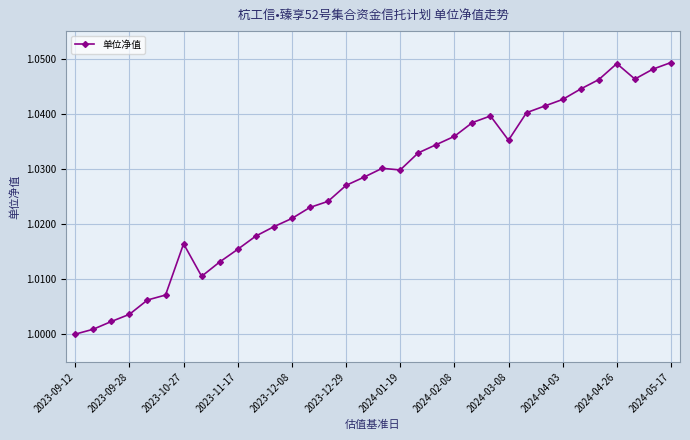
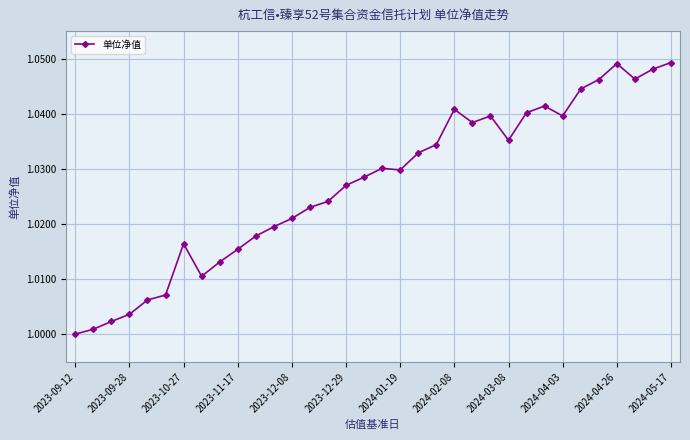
  {
    "2023-09-12": 1.000,
    "2023-09-28": 1.004,
    "2023-10-27": 1.016,
    "2023-11-17": 1.015,
    "2023-12-08": 1.021,
    "2023-12-29": 1.027,
    "2024-01-19": 1.030,
-   "2024-02-08": 1.036,
+   "2024-02-08": 1.041,
    "2024-03-08": 1.035,
-   "2024-04-03": 1.043,
+   "2024-04-03": 1.040,
    "2024-04-26": 1.049,
    "2024-05-17": 1.049
  }
